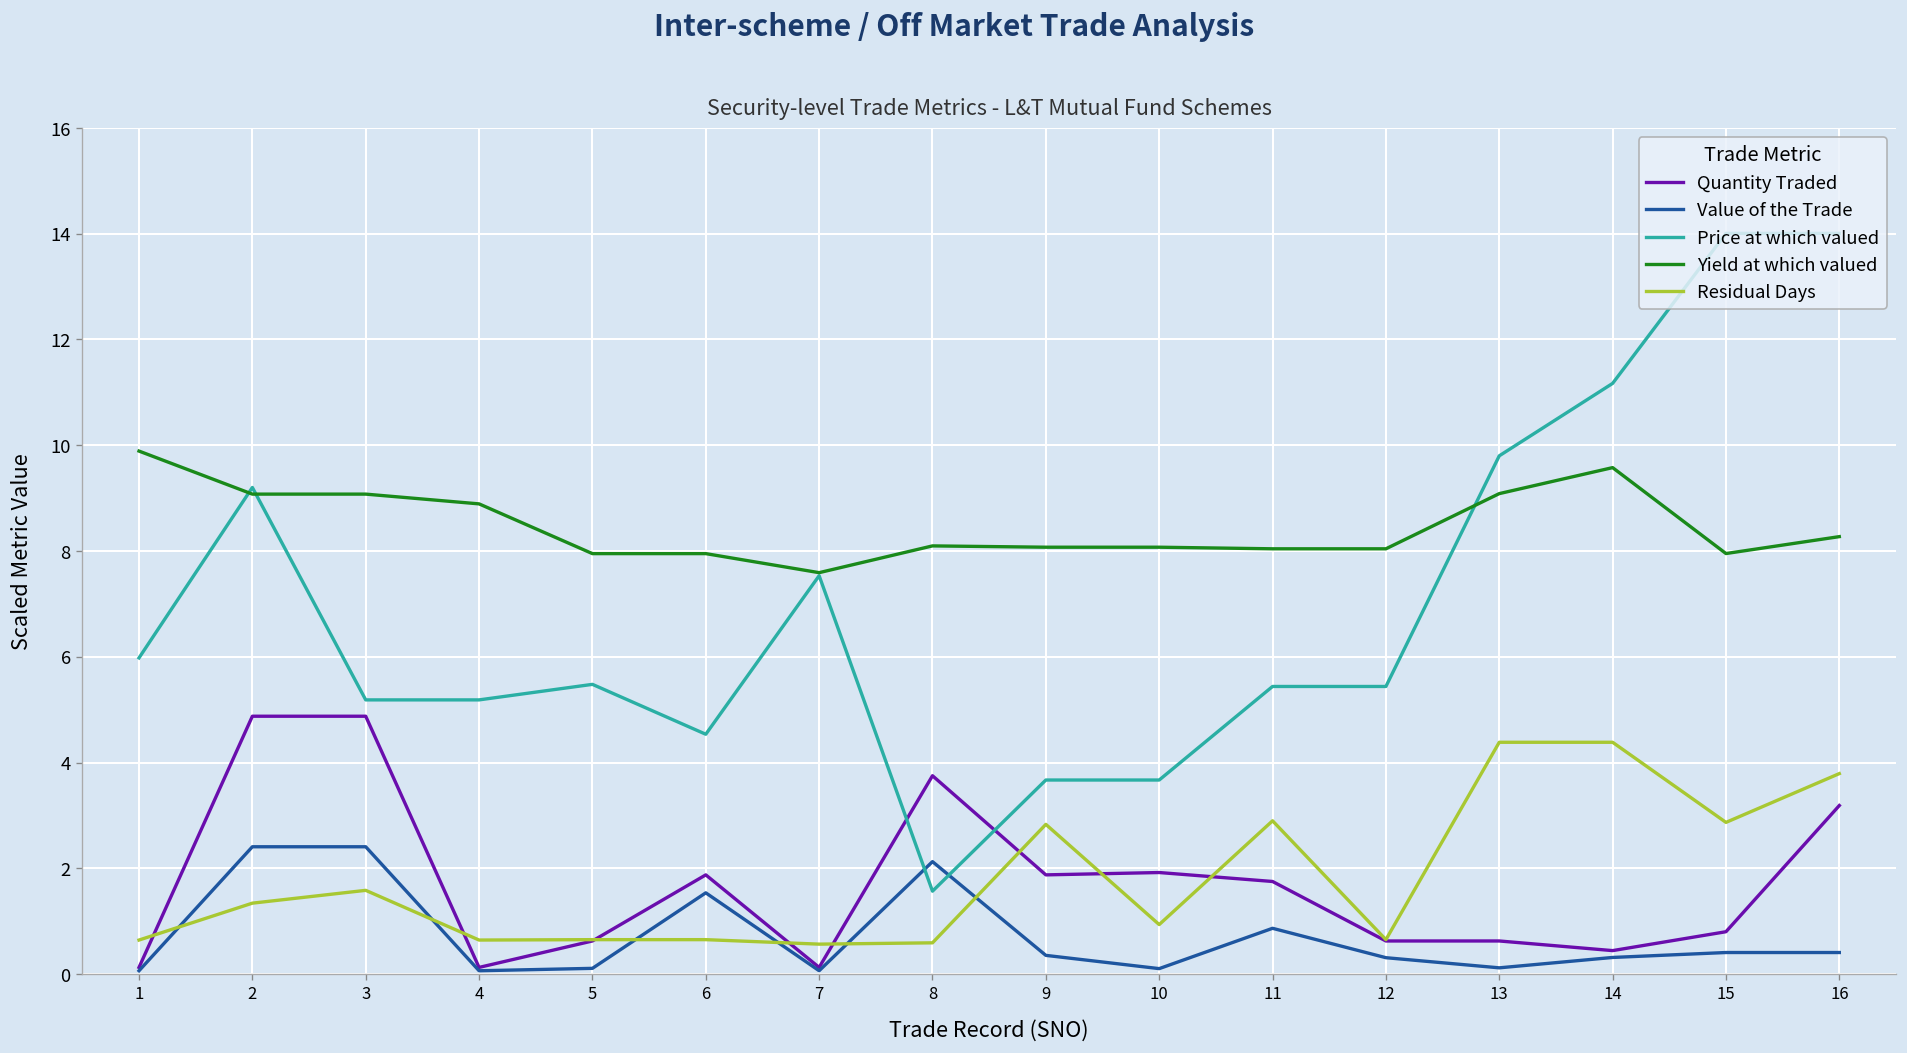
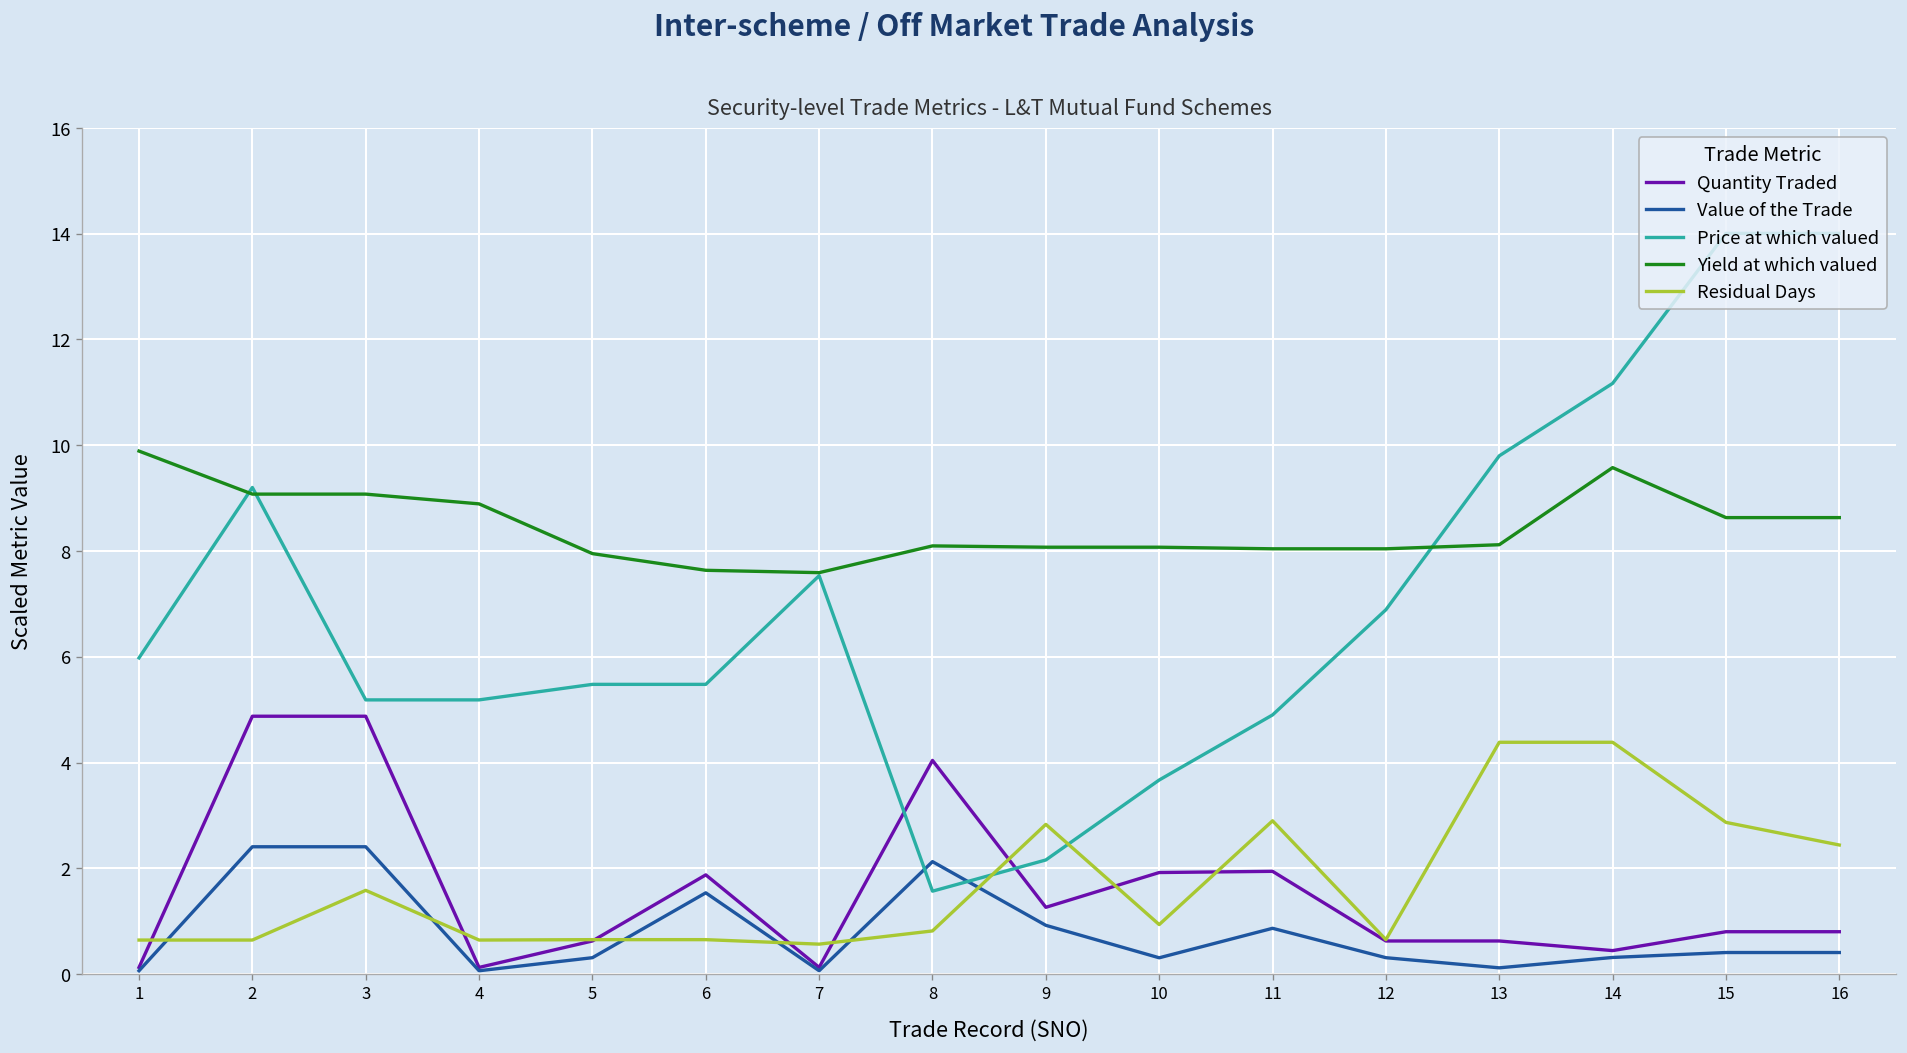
  {
    "Quantity Traded": {
      "1": 0.1,
      "2": 4.9,
      "3": 4.9,
      "4": 0.1,
      "6": 1.9,
      "7": 0.1,
-     "8": 3.8,
-     "9": 1.9,
+     "8": 4.0,
+     "9": 1.3,
      "10": 1.9,
-     "11": 1.8,
+     "11": 1.9,
      "13": 0.6,
      "14": 0.4,
      "15": 0.8,
-     "16": 3.2
+     "16": 0.8
    },
    "Value of the Trade": {
      "1": 0.1,
      "2": 2.4,
      "3": 2.4,
      "4": 0.1,
-     "5": 0.1,
+     "5": 0.3,
      "6": 1.5,
      "7": 0.1,
      "8": 2.1,
-     "9": 0.4,
-     "10": 0.1,
+     "9": 0.9,
+     "10": 0.3,
      "11": 0.9,
      "12": 0.3,
      "13": 0.1,
      "14": 0.3,
      "15": 0.4,
      "16": 0.4
    },
    "Price at which valued": {
      "1": 6.0,
      "2": 9.2,
      "3": 5.2,
      "4": 5.2,
      "5": 5.5,
-     "6": 4.5,
+     "6": 5.5,
      "8": 1.6,
-     "9": 3.7,
+     "9": 2.2,
      "10": 3.7,
-     "11": 5.4,
-     "12": 5.4,
+     "11": 4.9,
+     "12": 6.9,
      "13": 9.8,
      "14": 11.2
    },
    "Yield at which valued": {
      "1": 9.9,
      "2": 9.1,
      "3": 9.1,
      "4": 8.9,
      "5": 8.0,
-     "6": 8.0,
+     "6": 7.6,
      "8": 8.1,
      "9": 8.1,
      "10": 8.1,
      "11": 8.0,
      "12": 8.0,
-     "13": 9.1,
+     "13": 8.1,
      "14": 9.6,
-     "15": 8.0,
-     "16": 8.3
+     "15": 8.6,
+     "16": 8.6
    },
    "Residual Days": {
      "1": 0.6,
-     "2": 1.3,
+     "2": 0.6,
      "3": 1.6,
      "4": 0.6,
      "6": 0.7,
      "7": 0.6,
-     "8": 0.6,
+     "8": 0.8,
      "9": 2.8,
      "10": 0.9,
      "11": 2.9,
      "13": 4.4,
      "14": 4.4,
      "15": 2.9,
-     "16": 3.8
+     "16": 2.4
    }
  }
